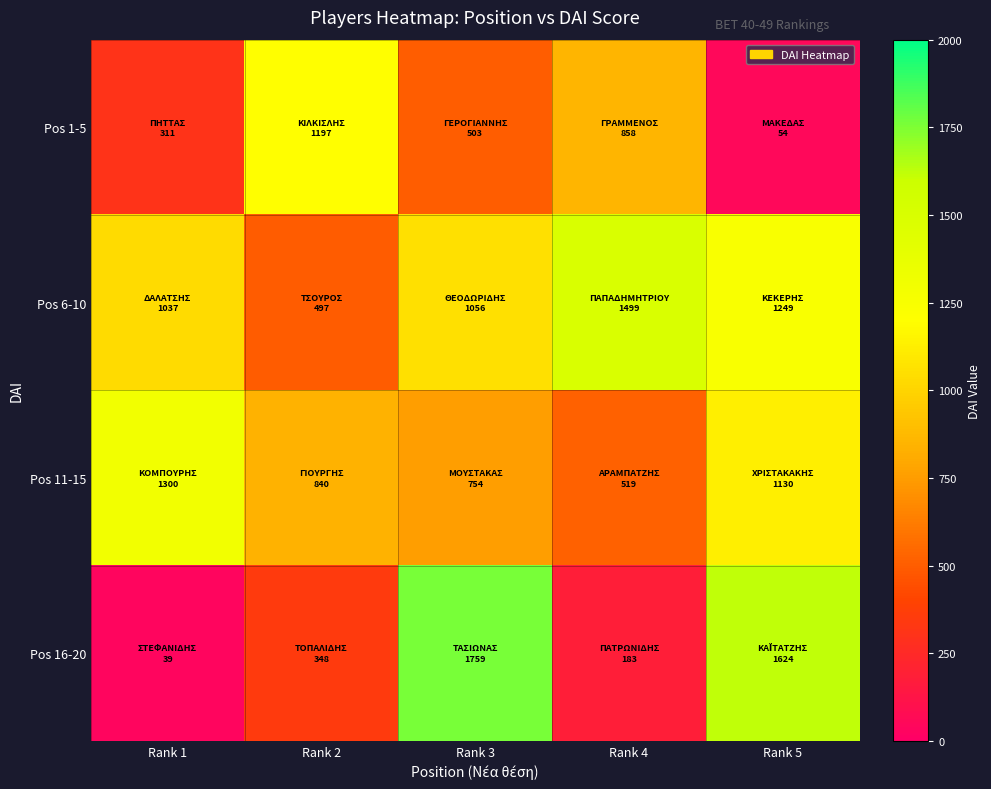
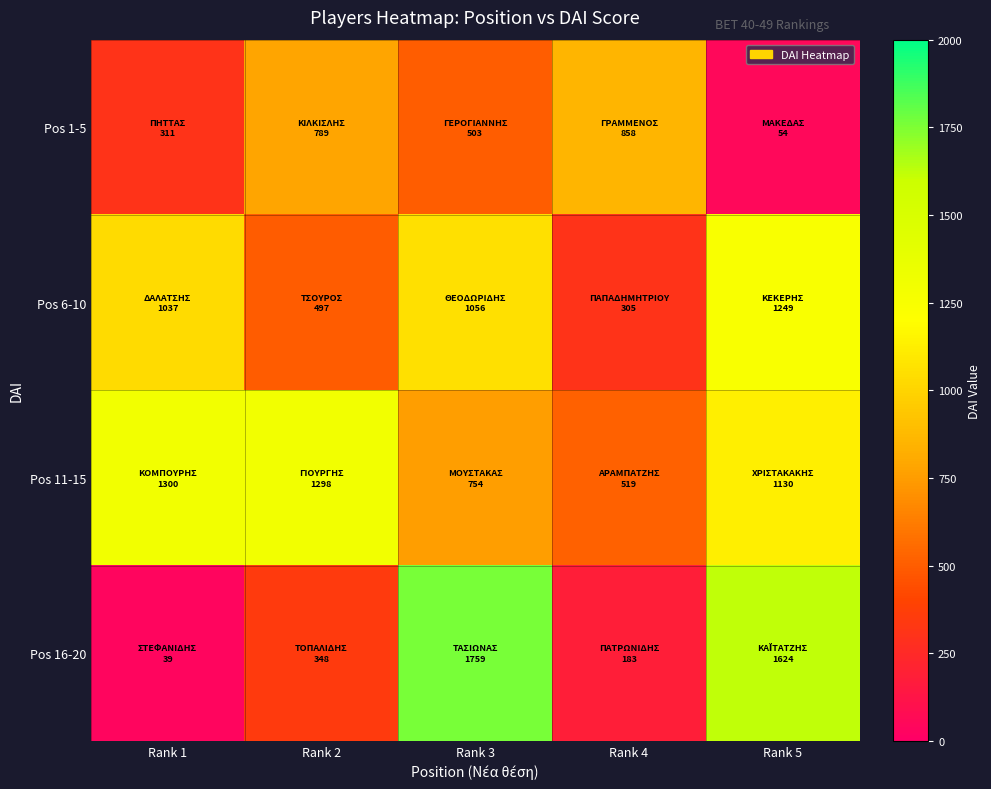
  {
    "Pos 1-5": {
      "Rank 1": 311,
-     "Rank 2": 1197,
+     "Rank 2": 789,
      "Rank 3": 503,
      "Rank 4": 858,
      "Rank 5": 54
    },
    "Pos 6-10": {
      "Rank 1": 1037,
      "Rank 2": 497,
      "Rank 3": 1056,
-     "Rank 4": 1499,
+     "Rank 4": 305,
      "Rank 5": 1249
    },
    "Pos 11-15": {
      "Rank 1": 1300,
-     "Rank 2": 840,
+     "Rank 2": 1298,
      "Rank 3": 754,
      "Rank 4": 519,
      "Rank 5": 1130
    },
    "Pos 16-20": {
      "Rank 1": 39,
      "Rank 2": 348,
      "Rank 3": 1759,
      "Rank 4": 183,
      "Rank 5": 1624
    }
  }
